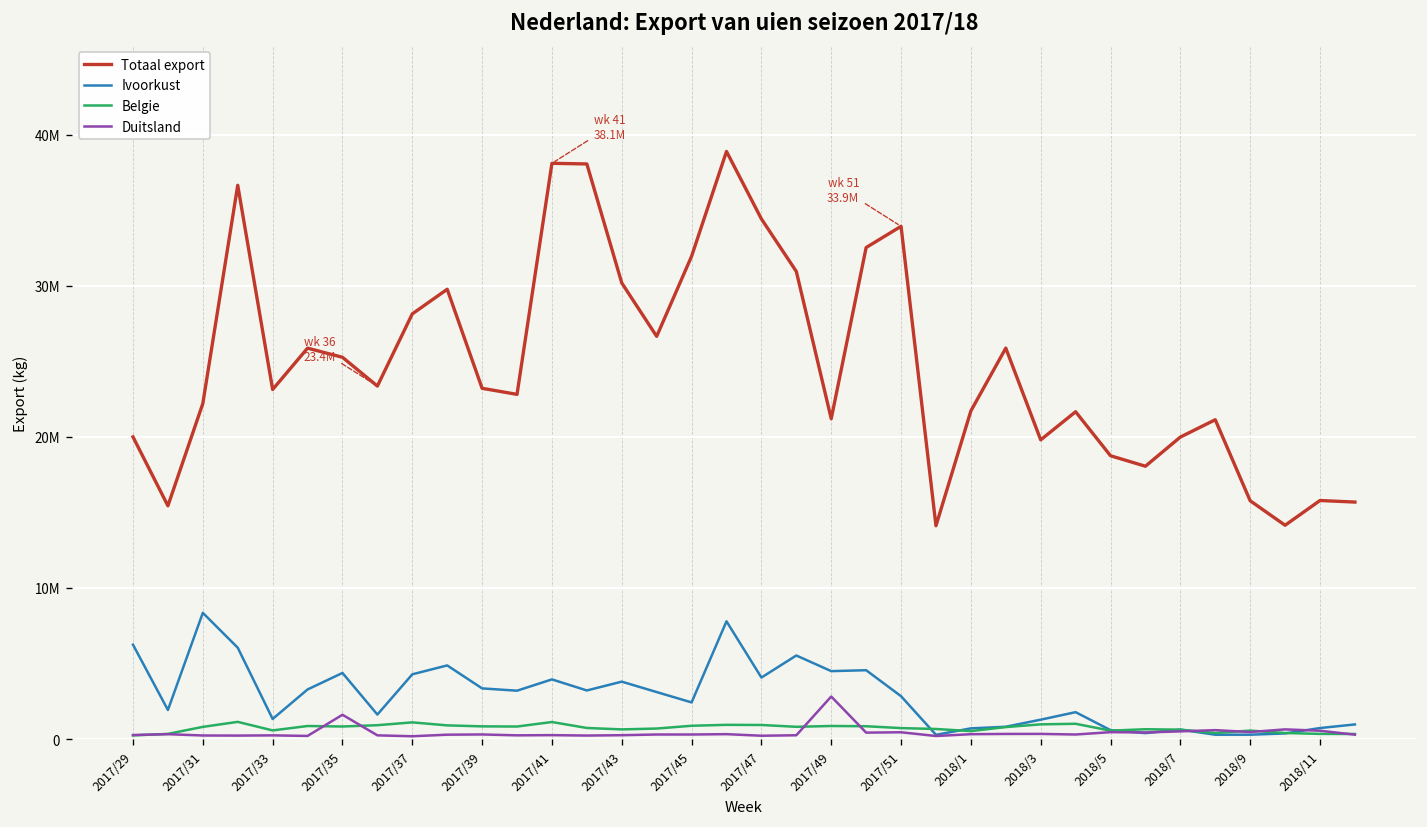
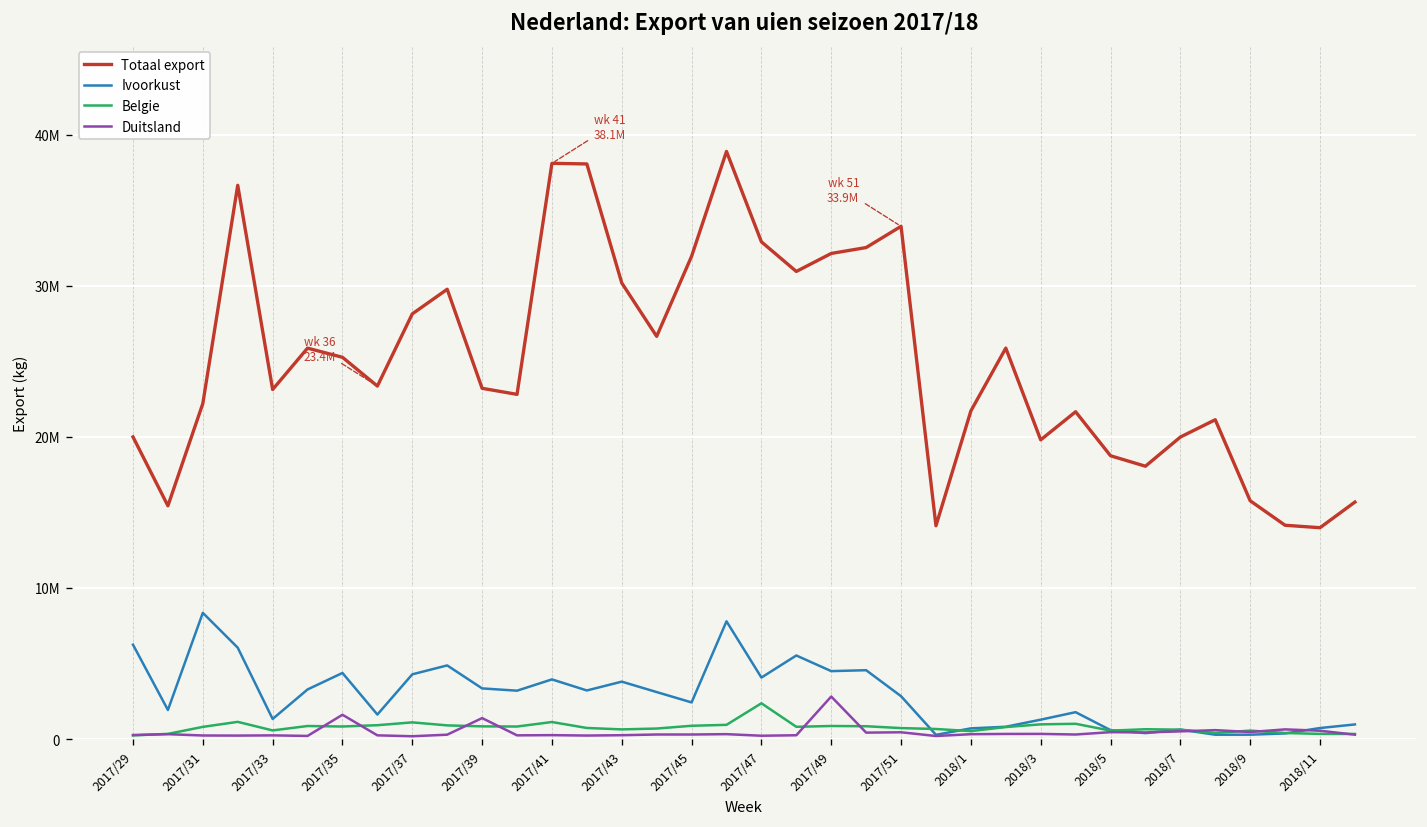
  {
    "Totaal export": {
      "2017/29": 20000000,
      "2017/31": 22200000,
      "2017/33": 23100000,
      "2017/37": 28100000,
      "2017/39": 23200000,
      "2017/43": 30200000,
      "2017/45": 31900000,
-     "2017/47": 34400000,
-     "2017/49": 21200000,
+     "2017/47": 32900000,
+     "2017/49": 32100000,
      "2018/1": 21700000,
      "2018/3": 19800000,
      "2018/5": 18700000,
      "2018/7": 20000000,
      "2018/9": 15800000,
-     "2018/11": 15800000
+     "2018/11": 14000000
    },
    "Ivoorkust": {
      "2017/29": 6200000,
      "2017/31": 8400000,
      "2017/33": 1300000,
      "2017/35": 4400000,
      "2017/37": 4300000,
      "2017/39": 3400000,
      "2017/41": 3900000,
      "2017/43": 3800000,
      "2017/45": 2400000,
      "2017/47": 4100000,
      "2017/49": 4500000,
      "2017/51": 2800000,
      "2018/3": 1300000
    },
    "Belgie": {
      "2017/31": 800000,
      "2017/33": 600000,
      "2017/35": 800000,
      "2017/37": 1100000,
      "2017/39": 800000,
      "2017/41": 1100000,
      "2017/43": 600000,
      "2017/45": 900000,
-     "2017/47": 900000,
+     "2017/47": 2400000,
      "2017/49": 900000,
      "2017/51": 700000,
      "2018/3": 1000000,
      "2018/11": 300000
    },
    "Duitsland": {
      "2017/31": 200000,
      "2017/33": 200000,
      "2017/35": 1600000,
      "2017/37": 200000,
-     "2017/39": 300000,
+     "2017/39": 1400000,
      "2017/41": 300000,
      "2017/43": 300000,
      "2017/45": 300000,
      "2017/47": 200000,
      "2017/49": 2800000,
      "2017/51": 400000,
      "2018/1": 300000,
      "2018/3": 300000
    }
  }
